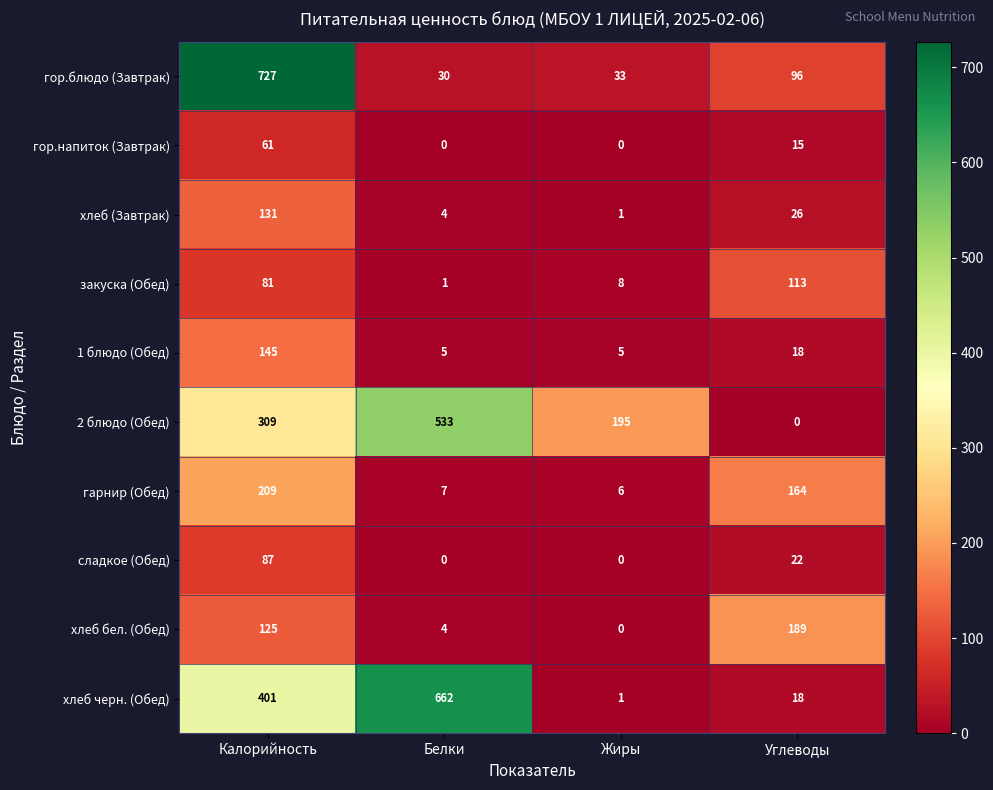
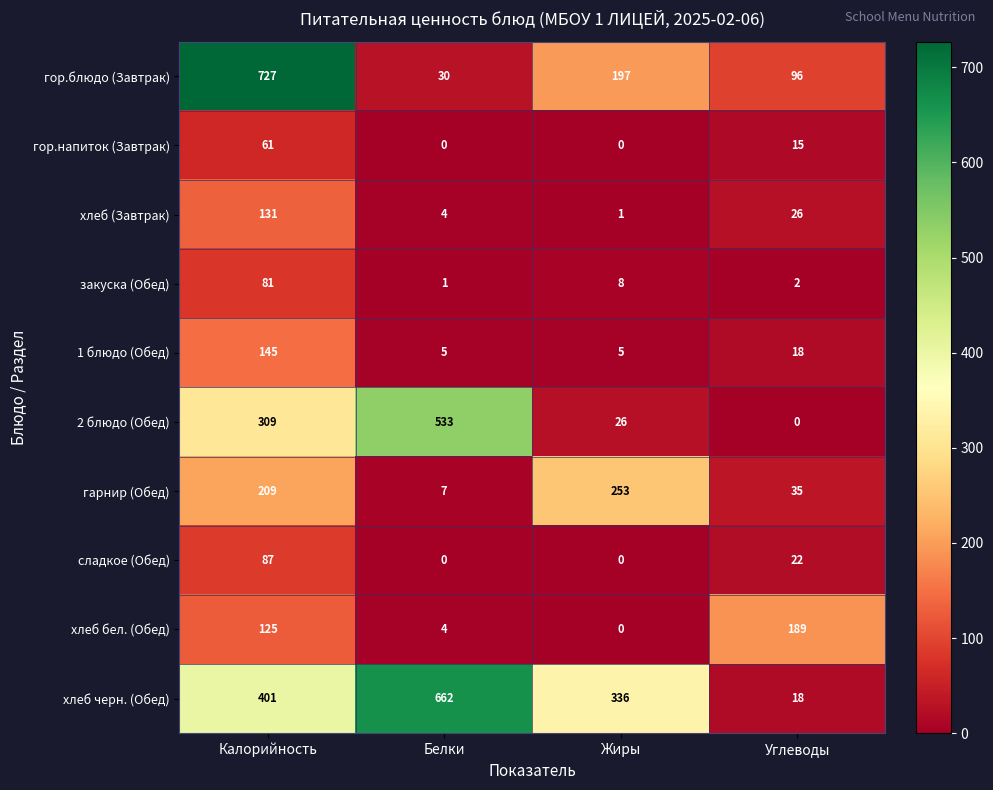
  {
    "гор.блюдо (Завтрак)": {
      "Калорийность": 727,
      "Белки": 30,
-     "Жиры": 33,
+     "Жиры": 197,
      "Углеводы": 96
    },
    "гор.напиток (Завтрак)": {
      "Калорийность": 61,
      "Белки": 0,
      "Жиры": 0,
      "Углеводы": 15
    },
    "хлеб (Завтрак)": {
      "Калорийность": 131,
      "Белки": 4,
      "Жиры": 1,
      "Углеводы": 26
    },
    "закуска (Обед)": {
      "Калорийность": 81,
      "Белки": 1,
      "Жиры": 8,
-     "Углеводы": 113
+     "Углеводы": 2
    },
    "1 блюдо (Обед)": {
      "Калорийность": 145,
      "Белки": 5,
      "Жиры": 5,
      "Углеводы": 18
    },
    "2 блюдо (Обед)": {
      "Калорийность": 309,
      "Белки": 533,
-     "Жиры": 195,
+     "Жиры": 26,
      "Углеводы": 0
    },
    "гарнир (Обед)": {
      "Калорийность": 209,
      "Белки": 7,
-     "Жиры": 6,
-     "Углеводы": 164
+     "Жиры": 253,
+     "Углеводы": 35
    },
    "сладкое (Обед)": {
      "Калорийность": 87,
      "Белки": 0,
      "Жиры": 0,
      "Углеводы": 22
    },
    "хлеб бел. (Обед)": {
      "Калорийность": 125,
      "Белки": 4,
      "Жиры": 0,
      "Углеводы": 189
    },
    "хлеб черн. (Обед)": {
      "Калорийность": 401,
      "Белки": 662,
-     "Жиры": 1,
+     "Жиры": 336,
      "Углеводы": 18
    }
  }
